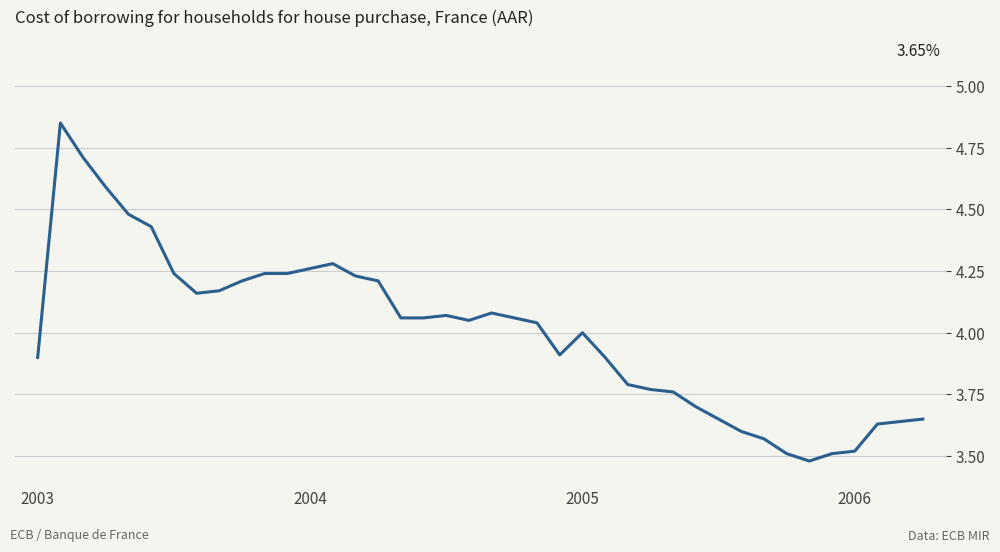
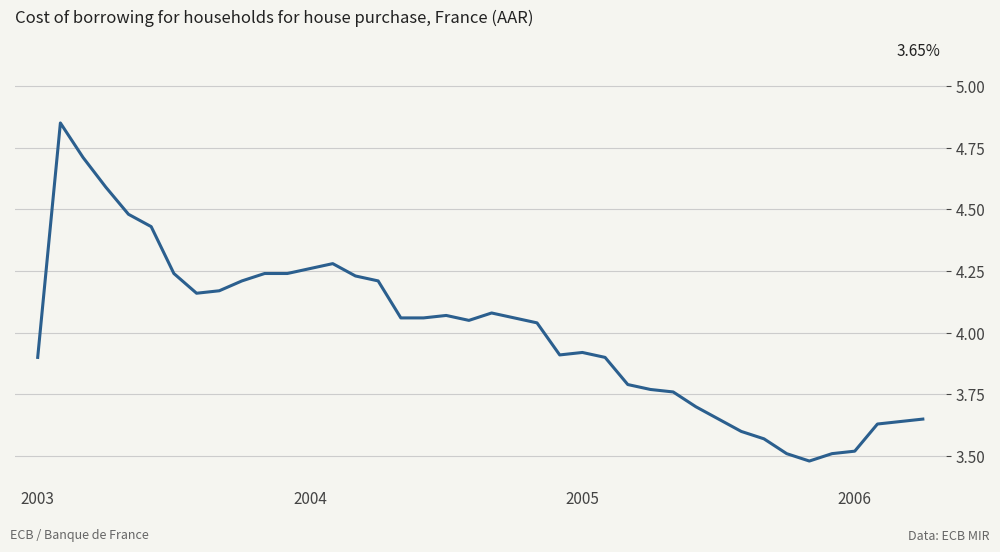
  {
    "2003": 3.90,
    "2004": 4.26,
-   "2005": 4.00,
+   "2005": 3.92,
    "2006": 3.52
  }
